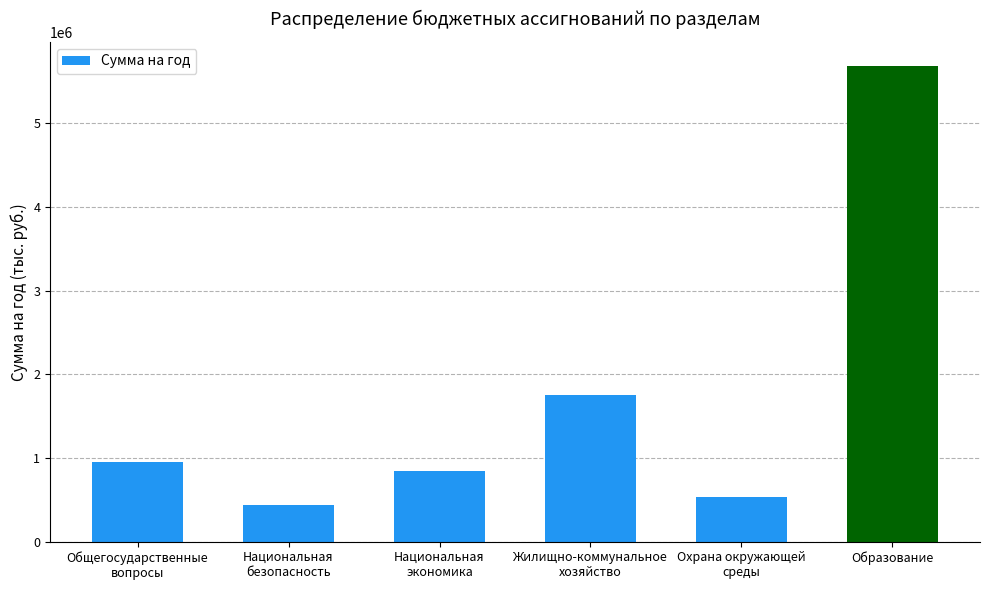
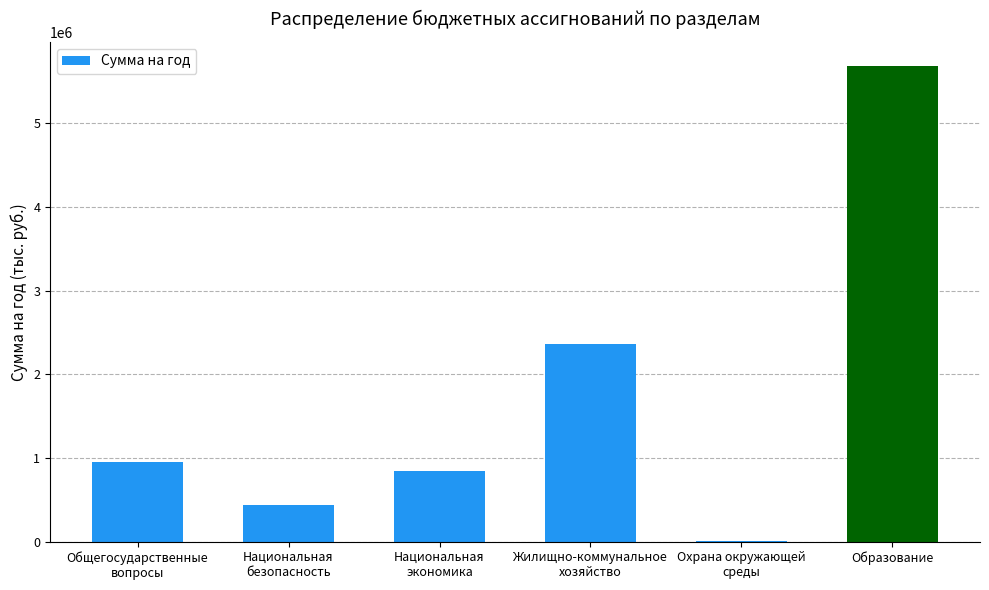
  {
    "Общегосударственные вопросы": 1000000,
    "Национальная безопасность": 400000,
    "Национальная экономика": 800000,
-   "Жилищно-коммунальное хозяйство": 1800000,
-   "Охрана окружающей среды": 500000,
+   "Жилищно-коммунальное хозяйство": 2400000,
+   "Охрана окружающей среды": 0,
    "Образование": 5700000
  }
